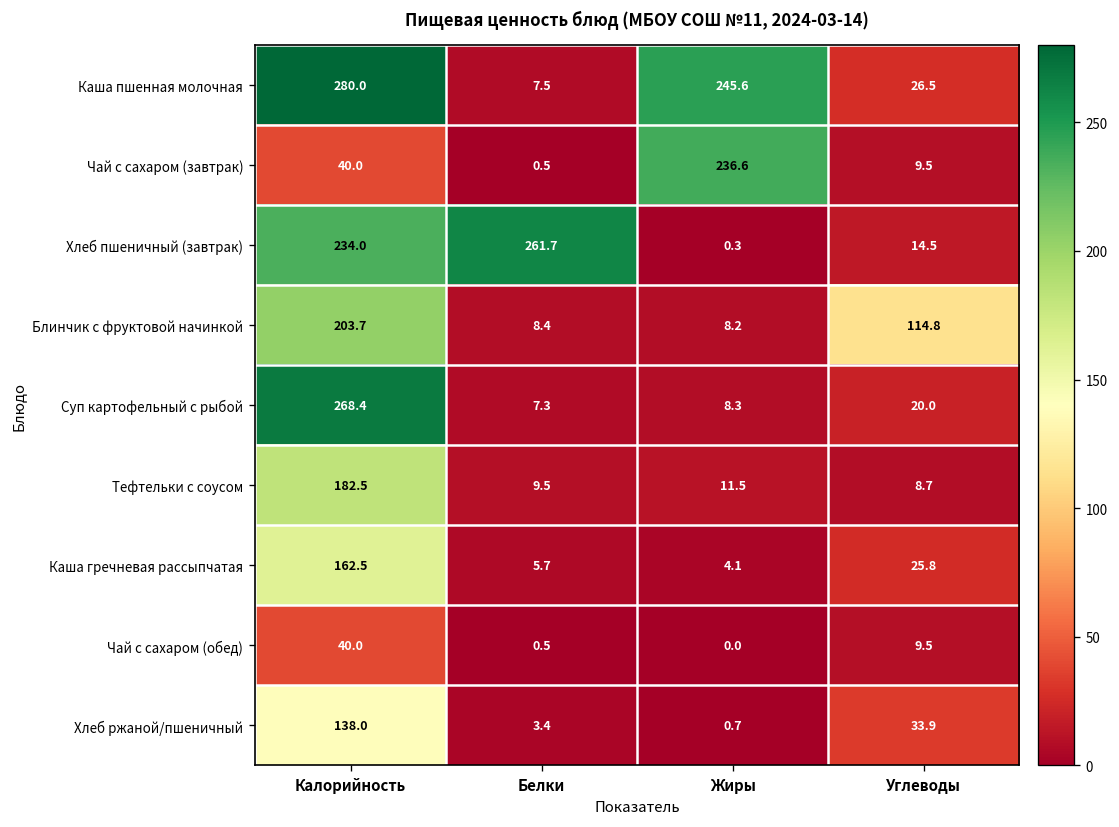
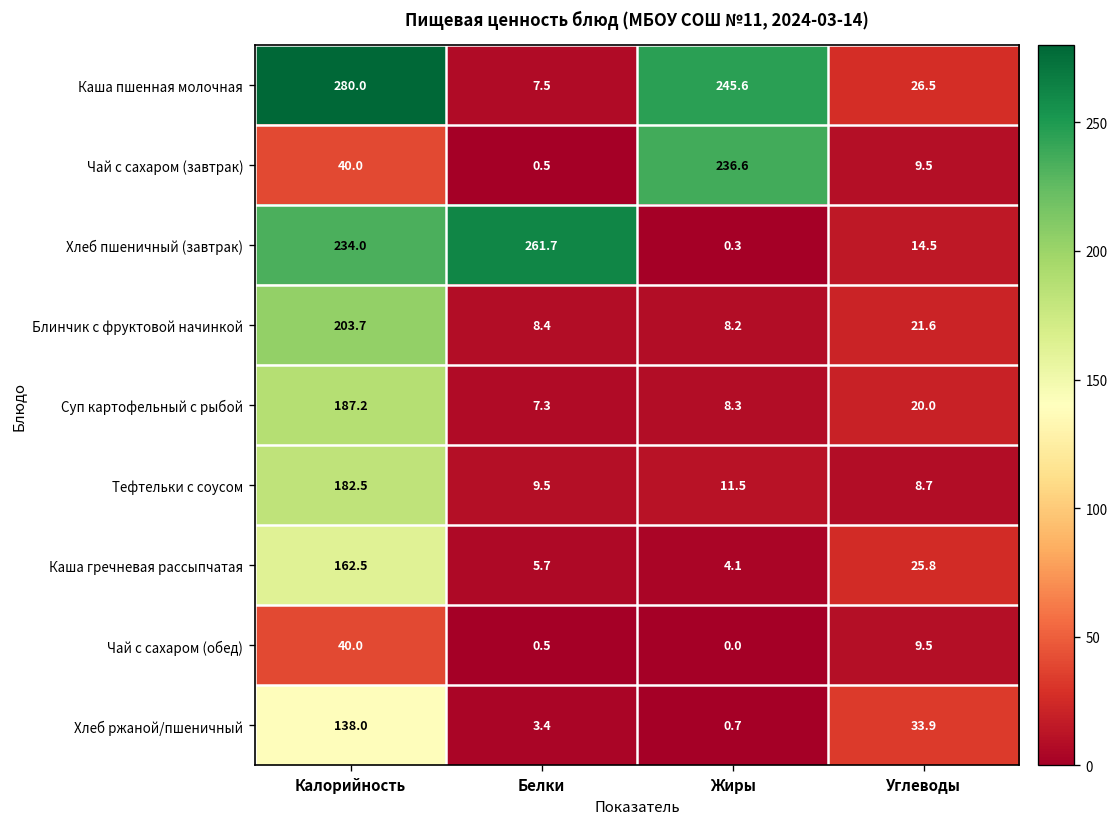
  {
    "Каша пшенная молочная": {
      "Калорийность": 280.0,
      "Белки": 7.5,
      "Жиры": 245.6,
      "Углеводы": 26.5
    },
    "Чай с сахаром (завтрак)": {
      "Калорийность": 40.0,
      "Белки": 0.5,
      "Жиры": 236.6,
      "Углеводы": 9.5
    },
    "Хлеб пшеничный (завтрак)": {
      "Калорийность": 234.0,
      "Белки": 261.7,
      "Жиры": 0.3,
      "Углеводы": 14.5
    },
    "Блинчик с фруктовой начинкой": {
      "Калорийность": 203.7,
      "Белки": 8.4,
      "Жиры": 8.2,
-     "Углеводы": 114.8
+     "Углеводы": 21.6
    },
    "Суп картофельный с рыбой": {
-     "Калорийность": 268.4,
+     "Калорийность": 187.2,
      "Белки": 7.3,
      "Жиры": 8.3,
      "Углеводы": 20.0
    },
    "Тефтельки с соусом": {
      "Калорийность": 182.5,
      "Белки": 9.5,
      "Жиры": 11.5,
      "Углеводы": 8.7
    },
    "Каша гречневая рассыпчатая": {
      "Калорийность": 162.5,
      "Белки": 5.7,
      "Жиры": 4.1,
      "Углеводы": 25.8
    },
    "Чай с сахаром (обед)": {
      "Калорийность": 40.0,
      "Белки": 0.5,
      "Жиры": 0.0,
      "Углеводы": 9.5
    },
    "Хлеб ржаной/пшеничный": {
      "Калорийность": 138.0,
      "Белки": 3.4,
      "Жиры": 0.7,
      "Углеводы": 33.9
    }
  }
